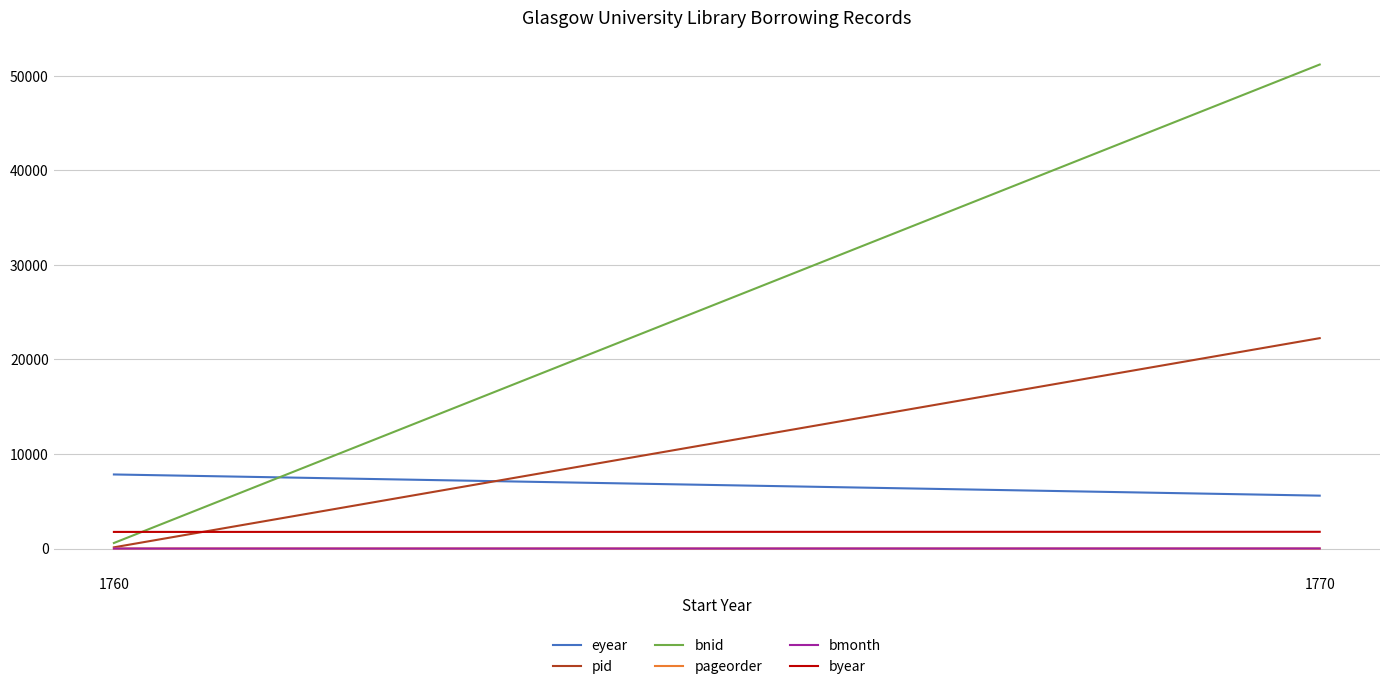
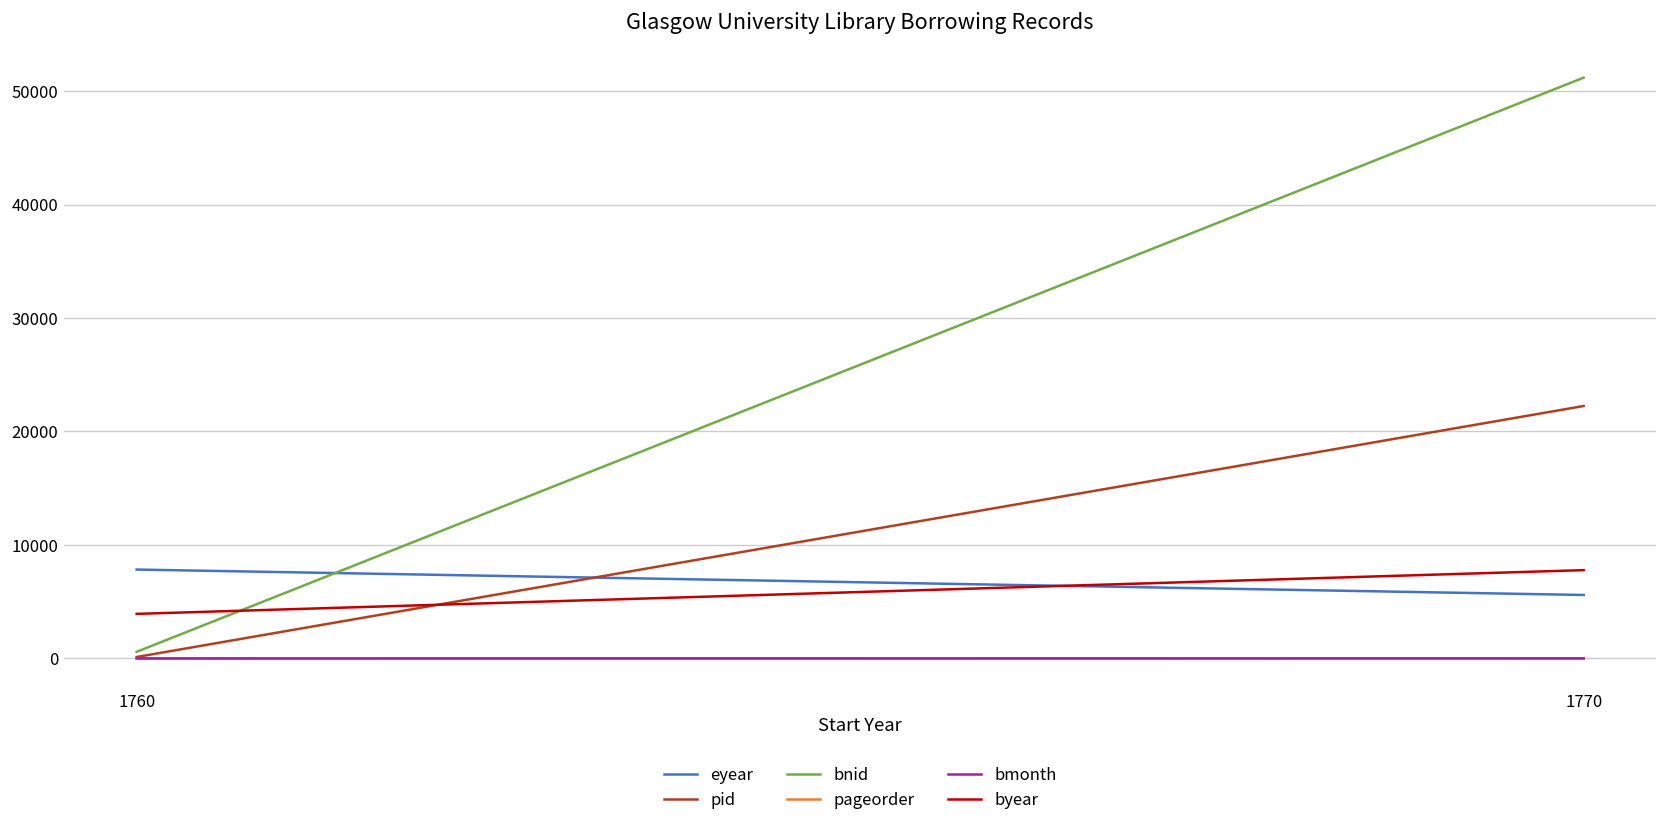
  {
    "eyear": {
      "1760": 8000,
      "1770": 6000
    },
    "pid": {
      "1770": 22000
    },
    "bnid": {
      "1760": 1000,
      "1770": 51000
    },
    "bmonth": {
      "1770": 0
    },
    "byear": {
-     "1760": 2000,
-     "1770": 2000
+     "1760": 4000,
+     "1770": 8000
    }
  }
